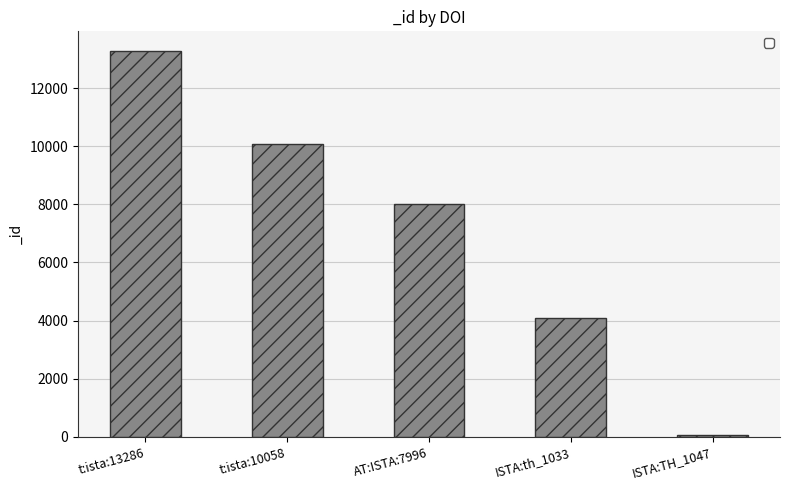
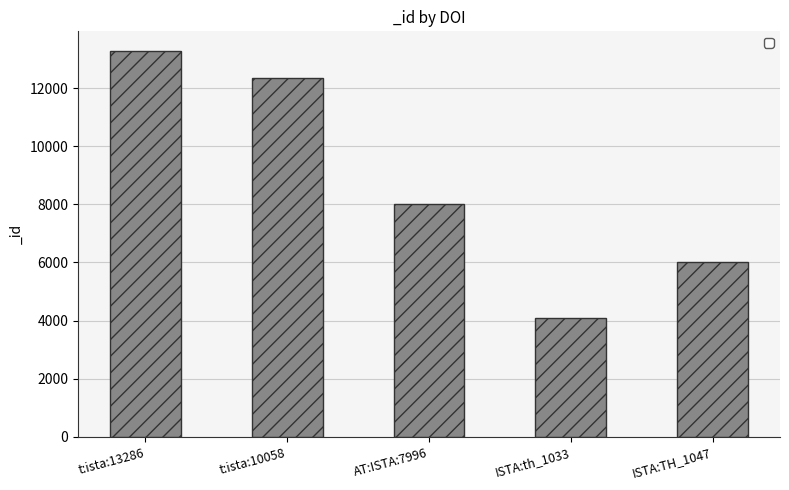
  {
    "t:ista:13286": 13300,
-   "t:ista:10058": 10100,
+   "t:ista:10058": 12300,
    "AT:ISTA:7996": 8000,
    "ISTA:th_1033": 4100,
-   "ISTA:TH_1047": 100
+   "ISTA:TH_1047": 6000
  }
